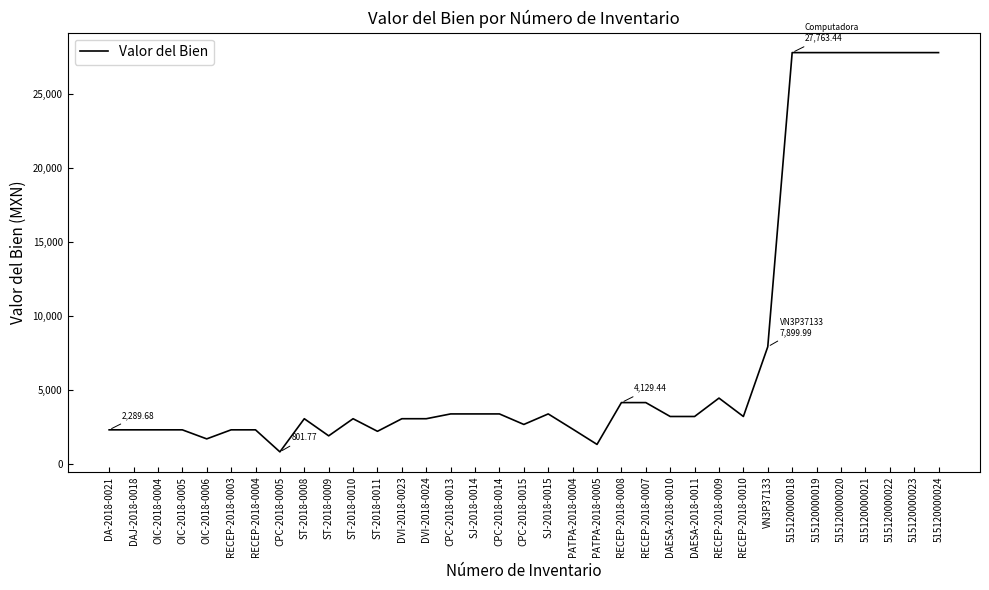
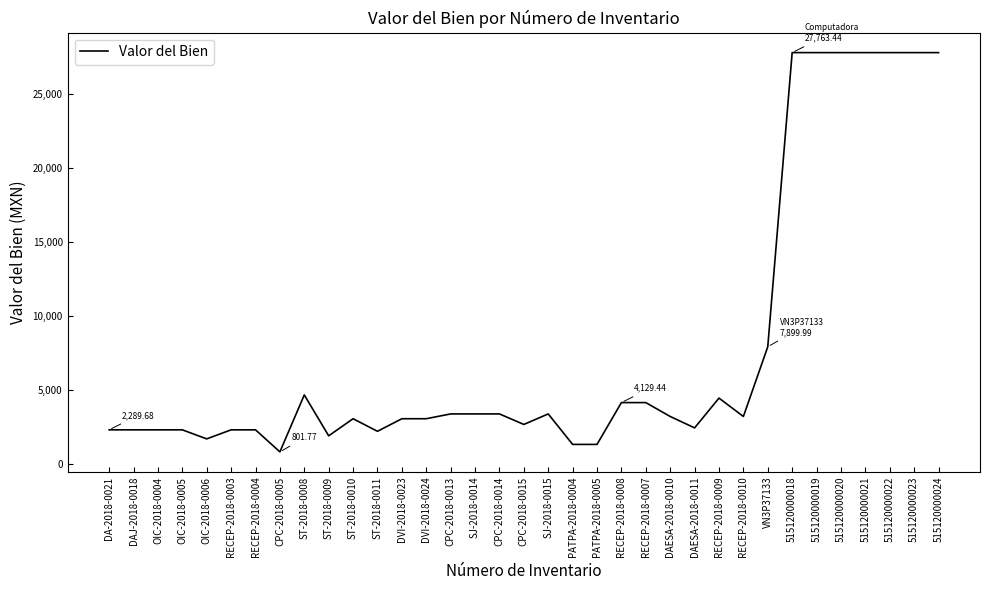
  {
    "OIC-2018-0005": "2,300",
    "OIC-2018-0006": "1,700",
    "RECEP-2018-0003": "2,300",
    "RECEP-2018-0004": "2,300",
-   "ST-2018-0008": "3,000",
+   "ST-2018-0008": "4,600",
    "ST-2018-0009": "1,900",
    "ST-2018-0010": "3,000",
    "ST-2018-0011": "2,200",
    "DVI-2018-0023": "3,000",
    "DVI-2018-0024": "3,000",
    "CPC-2018-0013": "3,400",
    "SJ-2018-0014": "3,400",
    "CPC-2018-0014": "3,400",
    "CPC-2018-0015": "2,700",
    "SJ-2018-0015": "3,400",
-   "PATPA-2018-0004": "2,300",
+   "PATPA-2018-0004": "1,300",
    "PATPA-2018-0005": "1,300",
    "DAESA-2018-0010": "3,200",
-   "DAESA-2018-0011": "3,200",
+   "DAESA-2018-0011": "2,400",
    "RECEP-2018-0009": "4,400",
    "RECEP-2018-0010": "3,200",
    "515120000021": "27,800",
    "515120000022": "27,800",
    "515120000023": "27,800",
    "515120000024": "27,800"
  }
